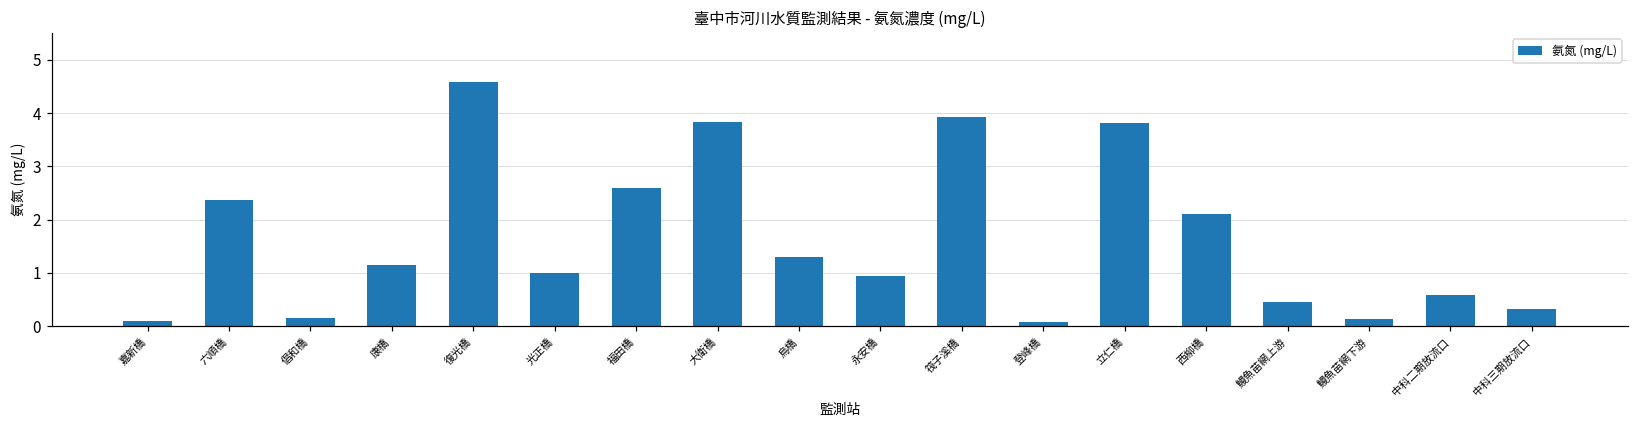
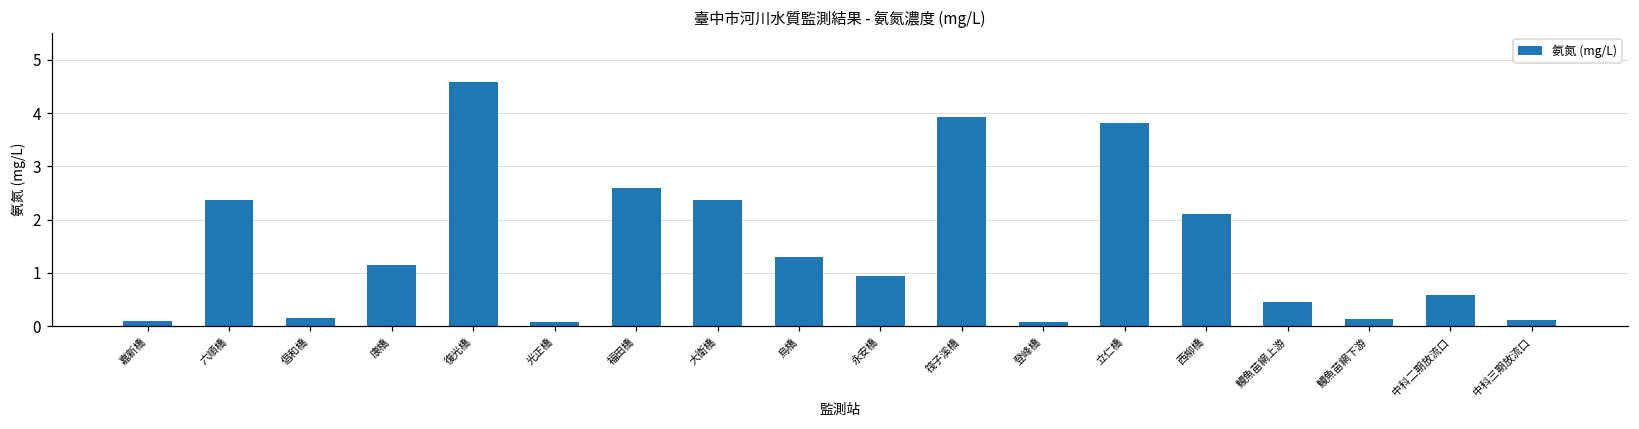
  {
    "嘉新橋": 0.1,
    "六順橋": 2.4,
    "倡和橋": 0.2,
    "康橋": 1.2,
    "復光橋": 4.6,
-   "光正橋": 1.0,
+   "光正橋": 0.1,
    "福田橋": 2.6,
-   "大衛橋": 3.8,
+   "大衛橋": 2.4,
    "烏橋": 1.3,
    "永安橋": 0.9,
    "筏子溪橋": 3.9,
    "登峰橋": 0.1,
    "立仁橋": 3.8,
    "西柳橋": 2.1,
    "鰻魚苗網上游": 0.5,
    "鰻魚苗網下游": 0.1,
    "中科二期放流口": 0.6,
-   "中科三期放流口": 0.3
+   "中科三期放流口": 0.1
  }
